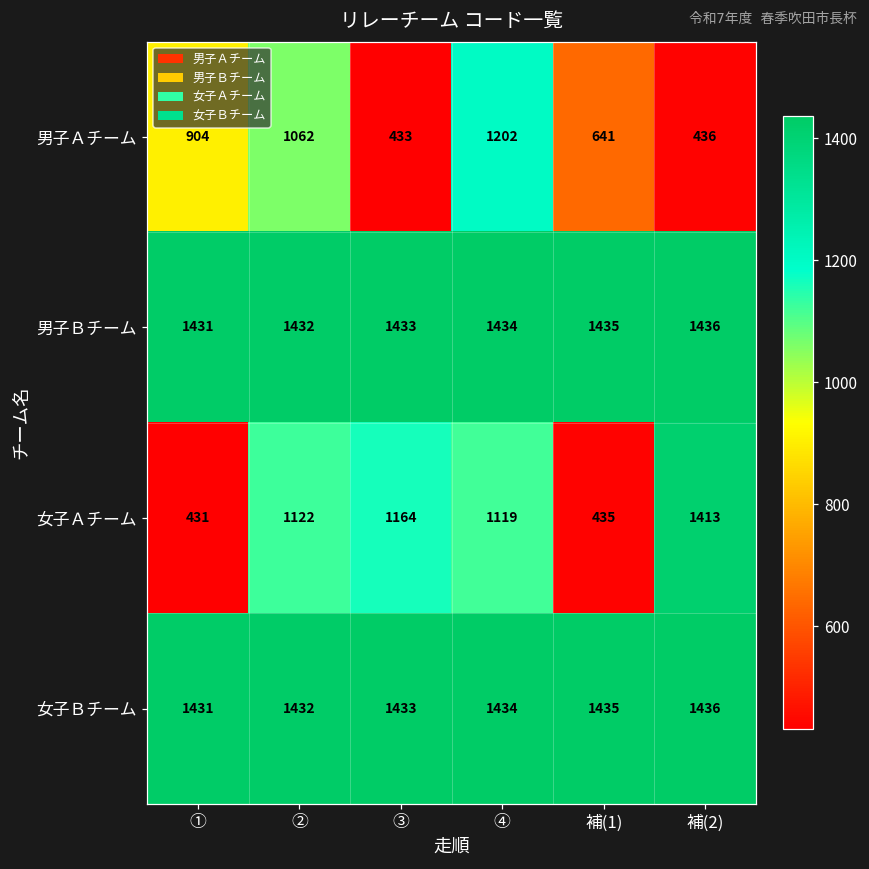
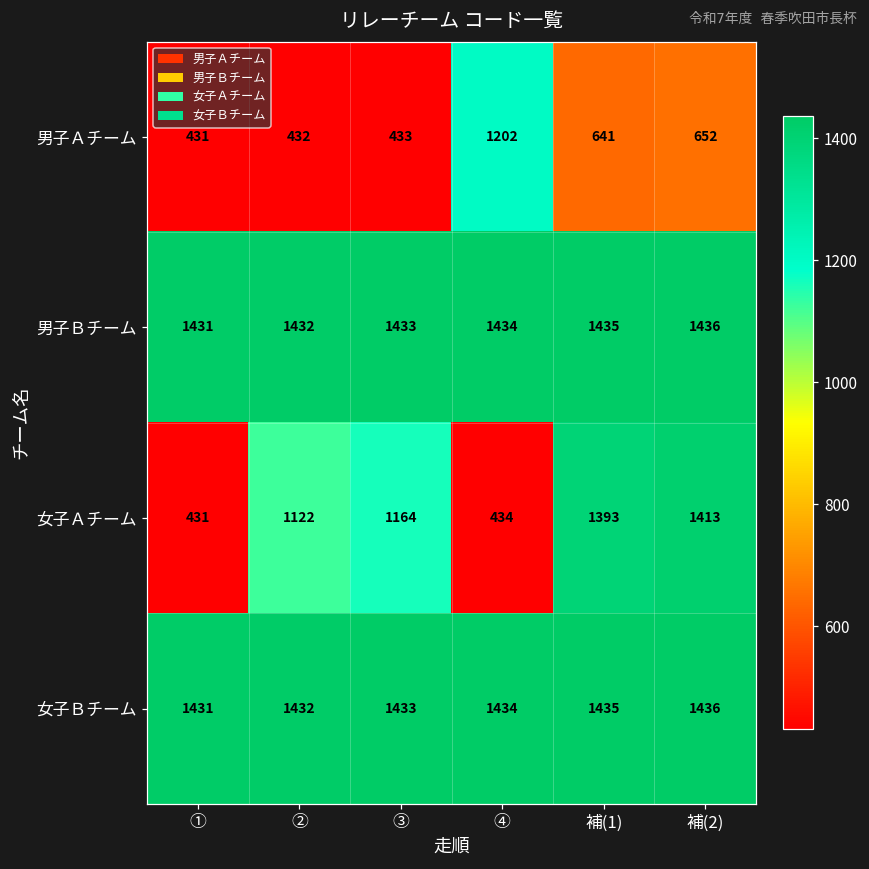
  {
    "男子Ａチーム": {
-     "①": 904,
-     "②": 1062,
+     "①": 431,
+     "②": 432,
      "③": 433,
      "④": 1202,
      "補(1)": 641,
-     "補(2)": 436
+     "補(2)": 652
    },
    "男子Ｂチーム": {
      "①": 1431,
      "②": 1432,
      "③": 1433,
      "④": 1434,
      "補(1)": 1435,
      "補(2)": 1436
    },
    "女子Ａチーム": {
      "①": 431,
      "②": 1122,
      "③": 1164,
-     "④": 1119,
-     "補(1)": 435,
+     "④": 434,
+     "補(1)": 1393,
      "補(2)": 1413
    },
    "女子Ｂチーム": {
      "①": 1431,
      "②": 1432,
      "③": 1433,
      "④": 1434,
      "補(1)": 1435,
      "補(2)": 1436
    }
  }
